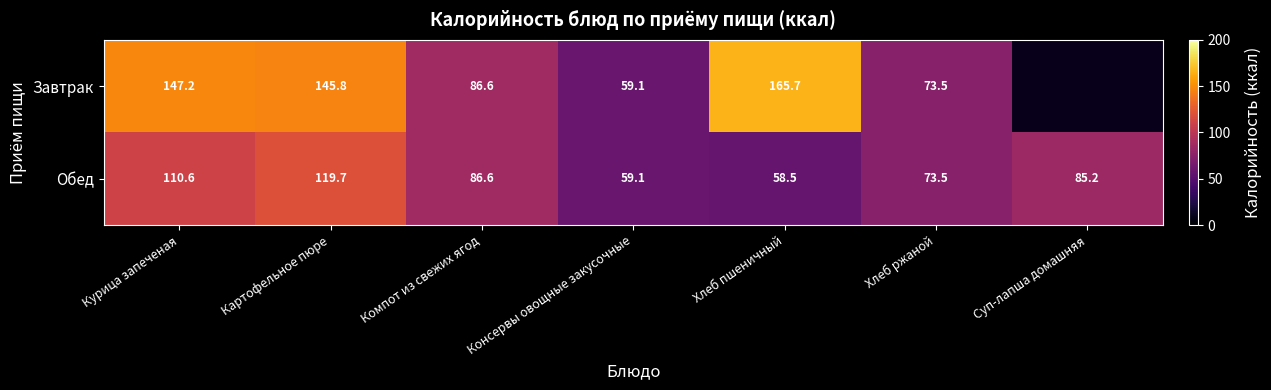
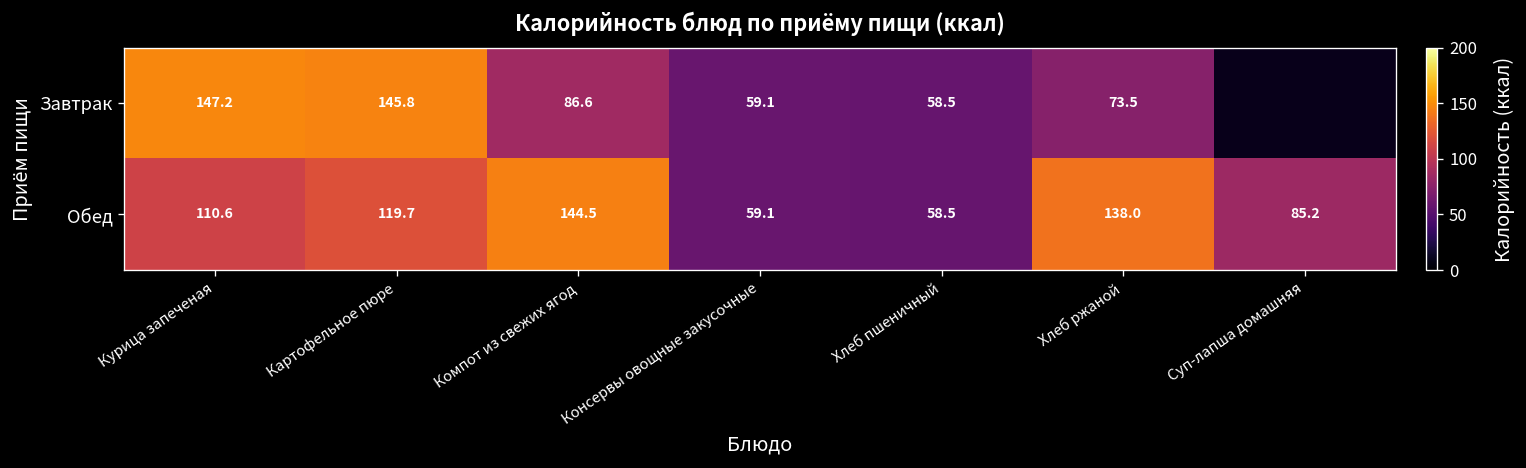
  {
    "Завтрак": {
      "Курица запеченая": 147.2,
      "Картофельное пюре": 145.8,
      "Компот из свежих ягод": 86.6,
      "Консервы овощные закусочные": 59.1,
-     "Хлеб пшеничный": 165.7,
+     "Хлеб пшеничный": 58.5,
      "Хлеб ржаной": 73.5
    },
    "Обед": {
      "Курица запеченая": 110.6,
      "Картофельное пюре": 119.7,
-     "Компот из свежих ягод": 86.6,
+     "Компот из свежих ягод": 144.5,
      "Консервы овощные закусочные": 59.1,
      "Хлеб пшеничный": 58.5,
-     "Хлеб ржаной": 73.5,
+     "Хлеб ржаной": 138.0,
      "Суп-лапша домашняя": 85.2
    }
  }
